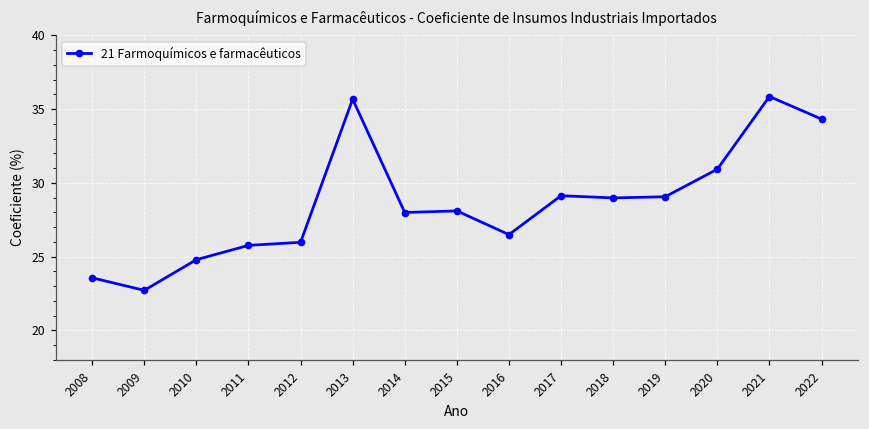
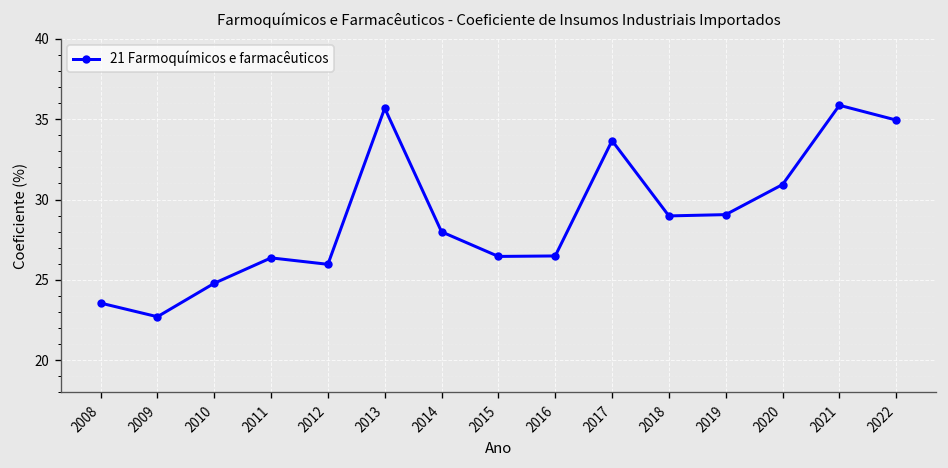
  {
    "2008": 23.6,
    "2009": 22.7,
    "2010": 24.8,
-   "2011": 25.8,
+   "2011": 26.4,
    "2012": 26.0,
    "2013": 35.7,
    "2014": 28.0,
-   "2015": 28.1,
+   "2015": 26.5,
    "2016": 26.5,
-   "2017": 29.1,
+   "2017": 33.7,
    "2018": 29.0,
    "2019": 29.1,
    "2020": 30.9,
    "2021": 35.9,
-   "2022": 34.3
+   "2022": 34.9
  }
